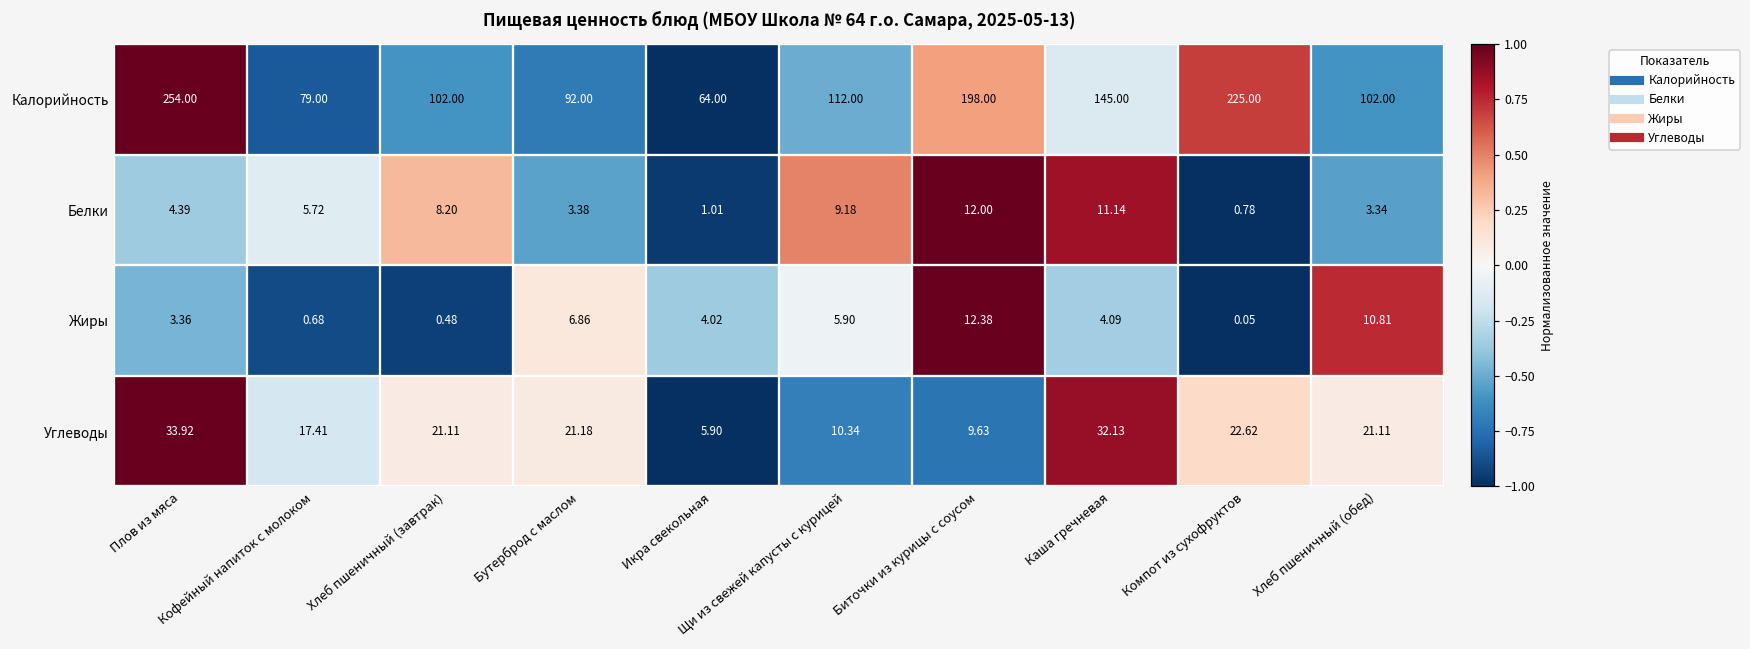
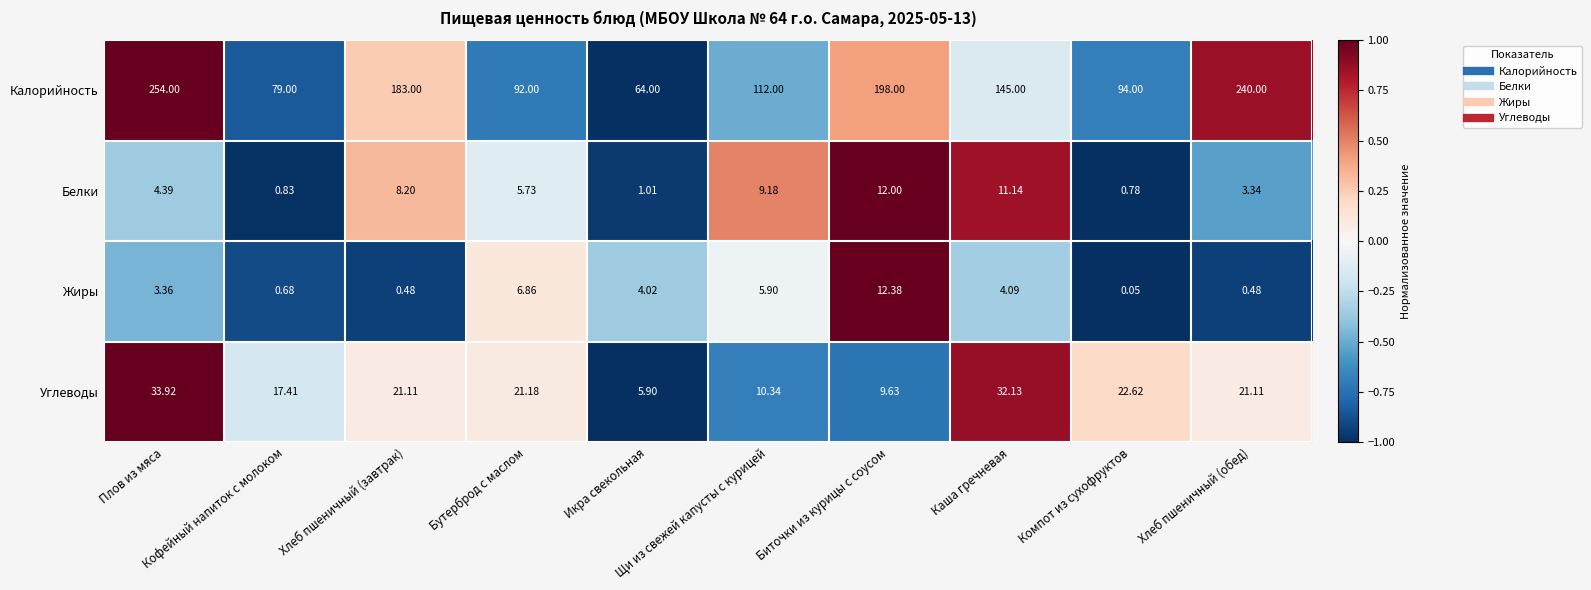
  {
    "Калорийность": {
      "Плов из мяса": 254.00,
      "Кофейный напиток с молоком": 79.00,
-     "Хлеб пшеничный (завтрак)": 102.00,
+     "Хлеб пшеничный (завтрак)": 183.00,
      "Бутерброд с маслом": 92.00,
      "Икра свекольная": 64.00,
      "Щи из свежей капусты с курицей": 112.00,
      "Биточки из курицы с соусом": 198.00,
      "Каша гречневая": 145.00,
-     "Компот из сухофруктов": 225.00,
-     "Хлеб пшеничный (обед)": 102.00
+     "Компот из сухофруктов": 94.00,
+     "Хлеб пшеничный (обед)": 240.00
    },
    "Белки": {
      "Плов из мяса": 4.39,
-     "Кофейный напиток с молоком": 5.72,
+     "Кофейный напиток с молоком": 0.83,
      "Хлеб пшеничный (завтрак)": 8.20,
-     "Бутерброд с маслом": 3.38,
+     "Бутерброд с маслом": 5.73,
      "Икра свекольная": 1.01,
      "Щи из свежей капусты с курицей": 9.18,
      "Биточки из курицы с соусом": 12.00,
      "Каша гречневая": 11.14,
      "Компот из сухофруктов": 0.78,
      "Хлеб пшеничный (обед)": 3.34
    },
    "Жиры": {
      "Плов из мяса": 3.36,
      "Кофейный напиток с молоком": 0.68,
      "Хлеб пшеничный (завтрак)": 0.48,
      "Бутерброд с маслом": 6.86,
      "Икра свекольная": 4.02,
      "Щи из свежей капусты с курицей": 5.90,
      "Биточки из курицы с соусом": 12.38,
      "Каша гречневая": 4.09,
      "Компот из сухофруктов": 0.05,
-     "Хлеб пшеничный (обед)": 10.81
+     "Хлеб пшеничный (обед)": 0.48
    },
    "Углеводы": {
      "Плов из мяса": 33.92,
      "Кофейный напиток с молоком": 17.41,
      "Хлеб пшеничный (завтрак)": 21.11,
      "Бутерброд с маслом": 21.18,
      "Икра свекольная": 5.90,
      "Щи из свежей капусты с курицей": 10.34,
      "Биточки из курицы с соусом": 9.63,
      "Каша гречневая": 32.13,
      "Компот из сухофруктов": 22.62,
      "Хлеб пшеничный (обед)": 21.11
    }
  }
